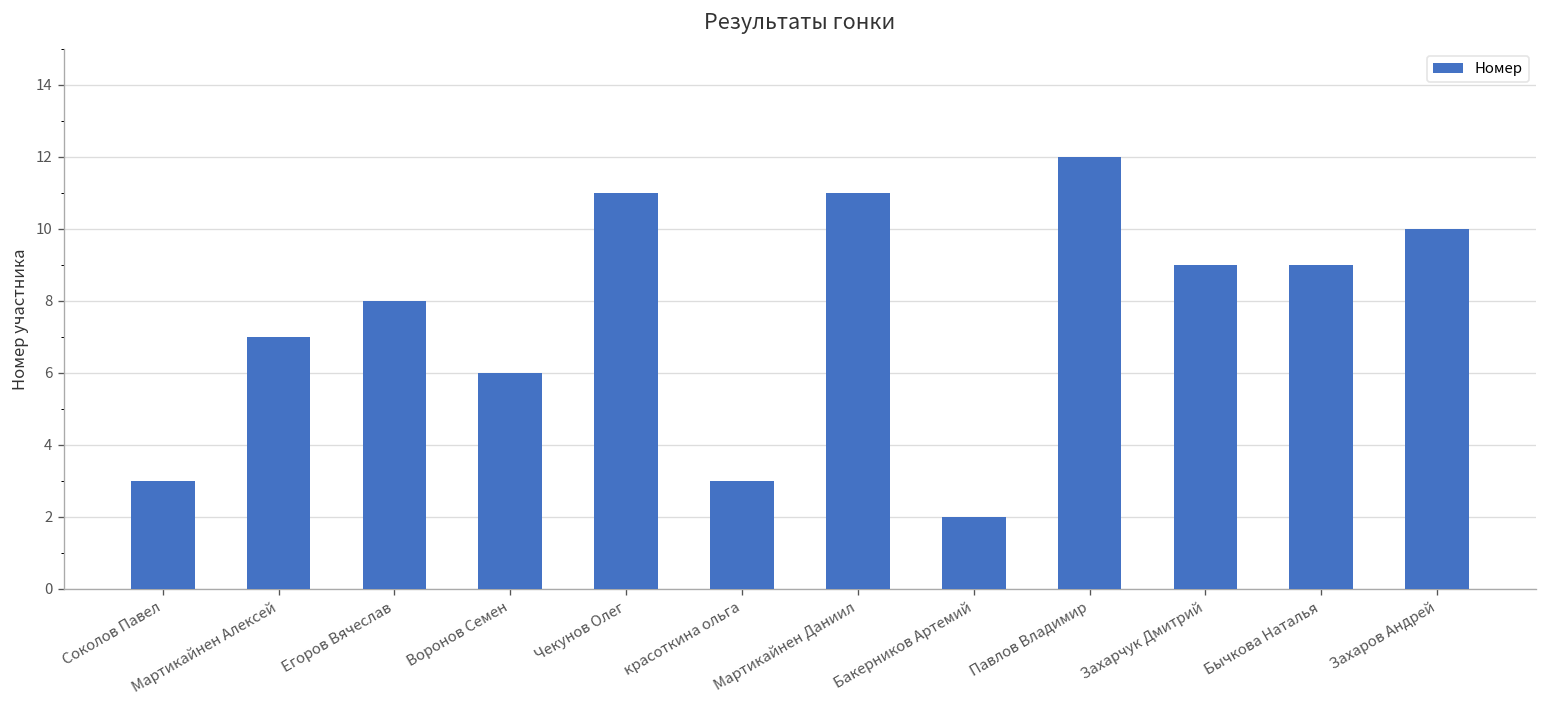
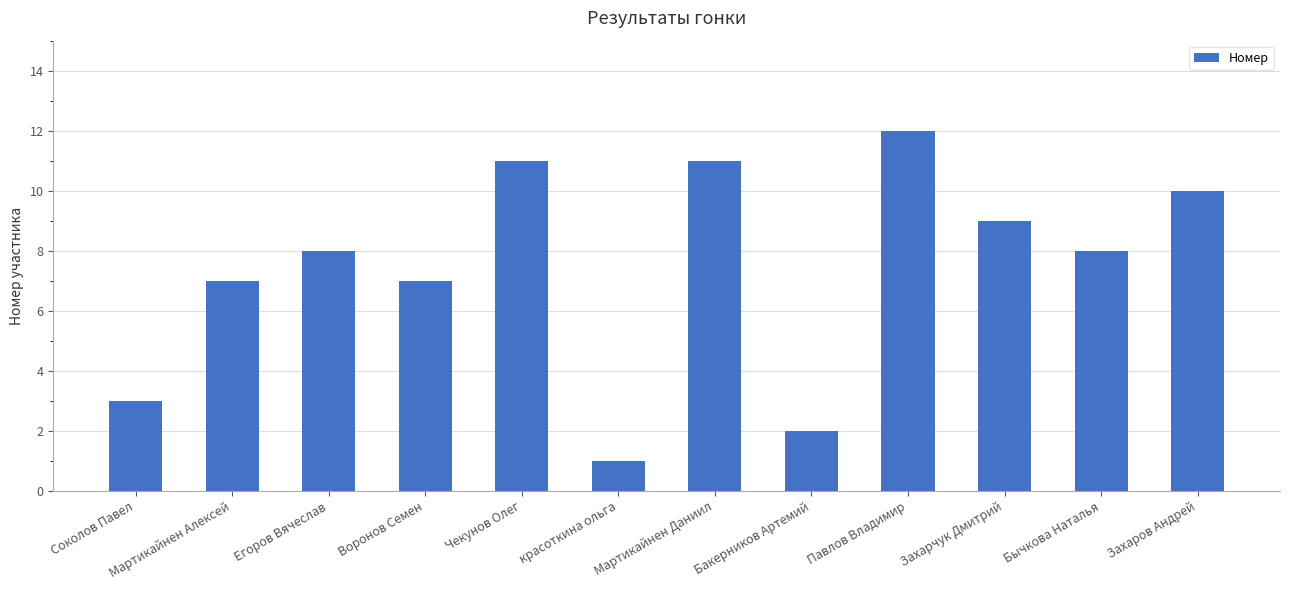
  {
    "Соколов Павел": 3,
    "Мартикайнен Алексей": 7,
    "Егоров Вячеслав": 8,
-   "Воронов Семен": 6,
+   "Воронов Семен": 7,
    "Чекунов Олег": 11,
-   "красоткина ольга": 3,
+   "красоткина ольга": 1,
    "Мартикайнен Даниил": 11,
    "Бакерников Артемий": 2,
    "Павлов Владимир": 12,
    "Захарчук Дмитрий": 9,
-   "Бычкова Наталья": 9,
+   "Бычкова Наталья": 8,
    "Захаров Андрей": 10
  }
